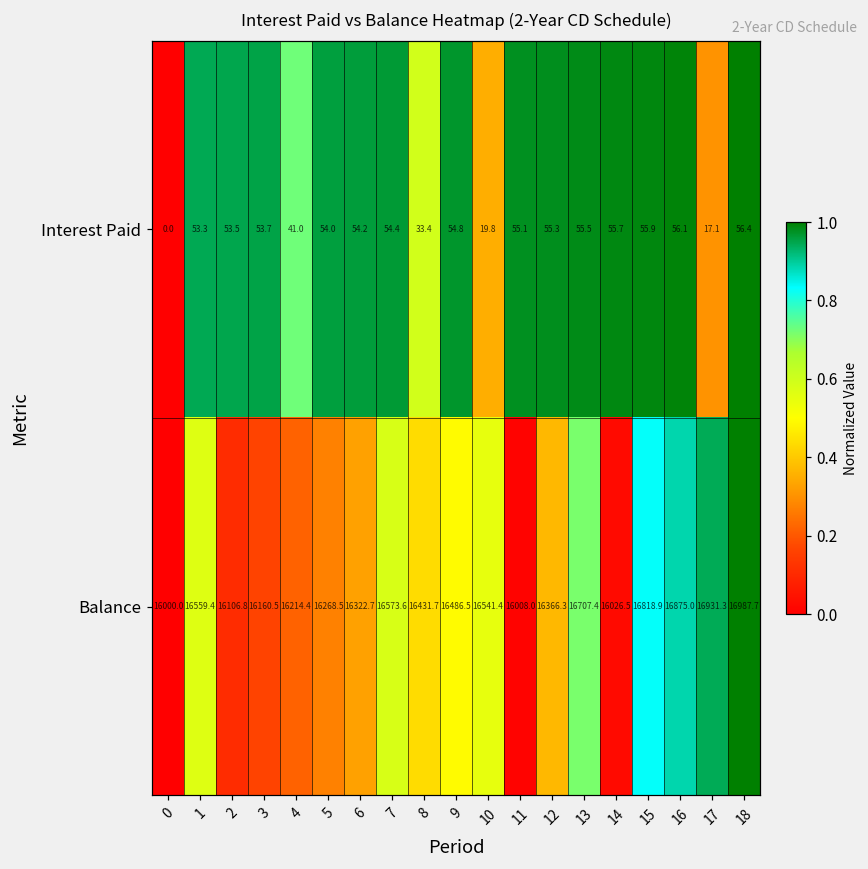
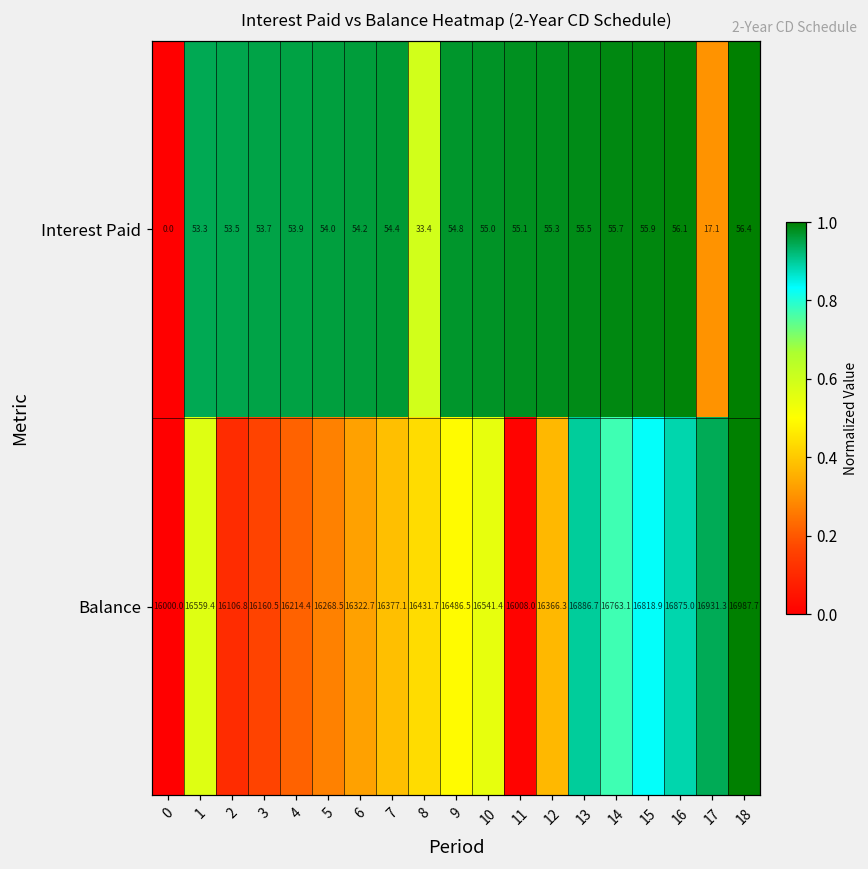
  {
    "Interest Paid": {
      "0": 0.0,
      "1": 53.3,
      "2": 53.5,
      "3": 53.7,
-     "4": 41.0,
+     "4": 53.9,
      "5": 54.0,
      "6": 54.2,
      "7": 54.4,
      "8": 33.4,
      "9": 54.8,
-     "10": 19.8,
+     "10": 55.0,
      "11": 55.1,
      "12": 55.3,
      "13": 55.5,
      "14": 55.7,
      "15": 55.9,
      "16": 56.1,
      "17": 17.1,
      "18": 56.4
    },
    "Balance": {
      "0": 16000.0,
      "1": 16559.4,
      "2": 16106.8,
      "3": 16160.5,
      "4": 16214.4,
      "5": 16268.5,
      "6": 16322.7,
-     "7": 16573.6,
+     "7": 16377.1,
      "8": 16431.7,
      "9": 16486.5,
      "10": 16541.4,
      "11": 16008.0,
      "12": 16366.3,
-     "13": 16707.4,
-     "14": 16026.5,
+     "13": 16886.7,
+     "14": 16763.1,
      "15": 16818.9,
      "16": 16875.0,
      "17": 16931.3,
      "18": 16987.7
    }
  }
